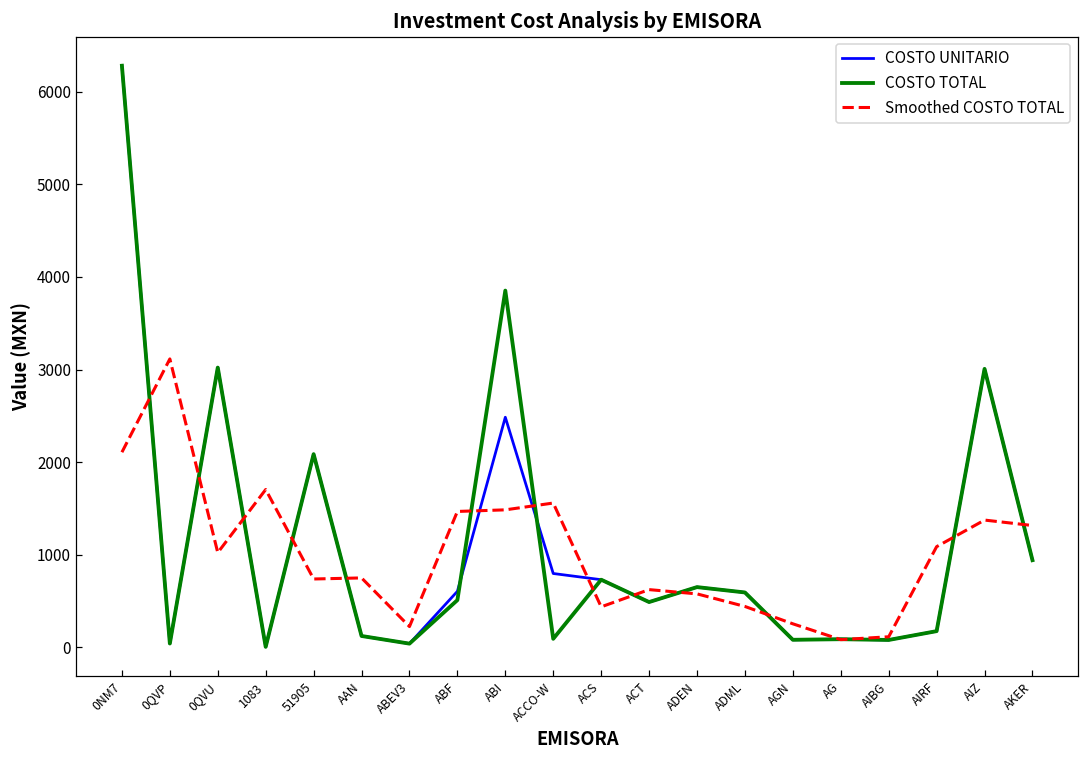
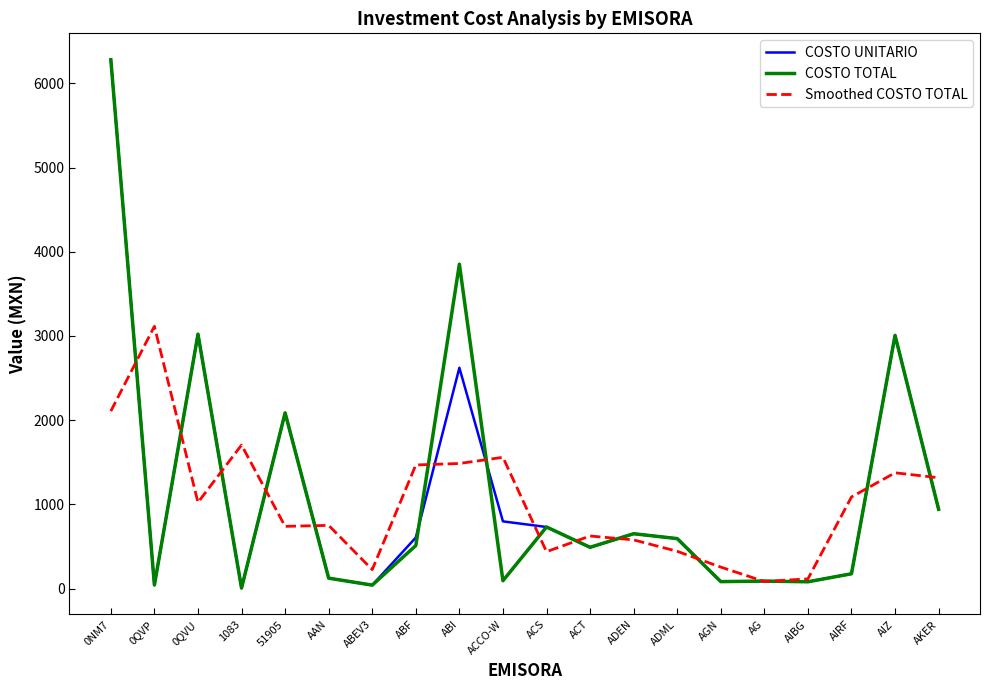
  {
    "COSTO UNITARIO": {
      "ABF": 600,
-     "ABI": 2500,
+     "ABI": 2600,
      "ACCO-W": 800
    },
    "COSTO TOTAL": {
      "ABF": 500,
      "ABI": 3900,
      "ACCO-W": 100
    },
    "Smoothed COSTO TOTAL": {
      "0NM7": 2100,
      "0QVP": 3100,
      "0QVU": 1000,
      "1083": 1700,
      "51905": 700,
      "AAN": 800,
      "ABEV3": 200,
      "ABF": 1500,
      "ABI": 1500,
      "ACCO-W": 1600,
      "ACS": 400,
      "ACT": 600,
      "ADEN": 600,
      "ADML": 400,
      "AGN": 300,
      "AIBG": 100,
      "AIRF": 1100,
      "AIZ": 1400,
      "AKER": 1300
    }
  }
